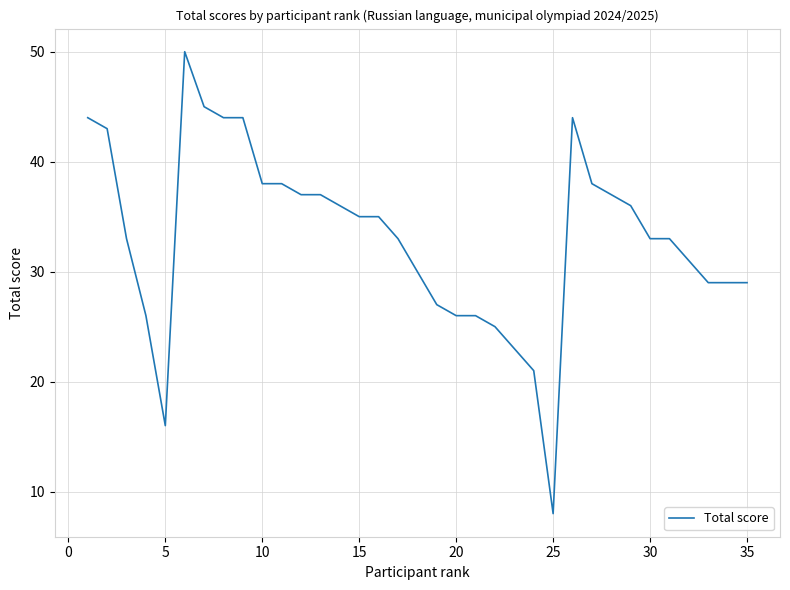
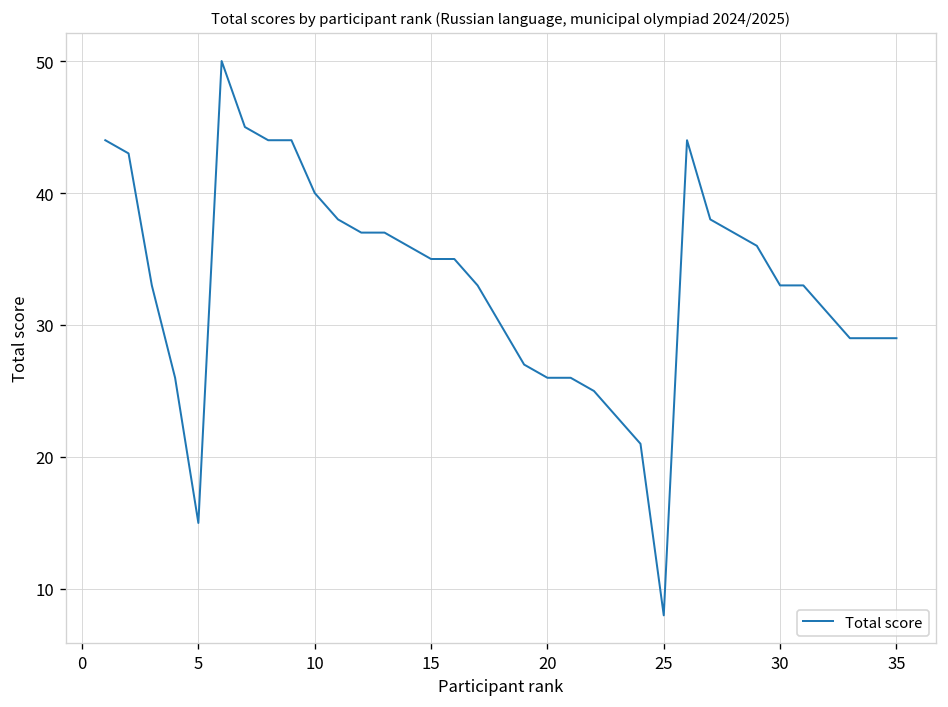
  {
-   "5": 16,
-   "10": 38,
+   "5": 15,
+   "10": 40,
    "15": 35,
    "20": 26,
    "25": 8,
    "30": 33,
    "35": 29
  }
